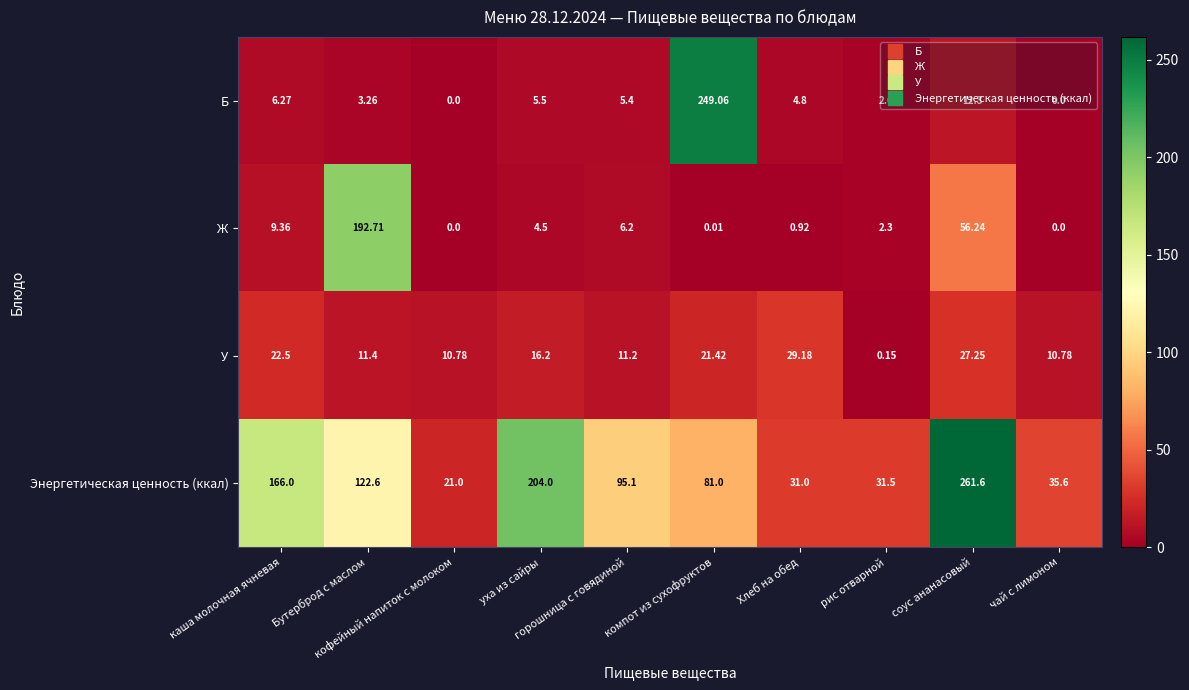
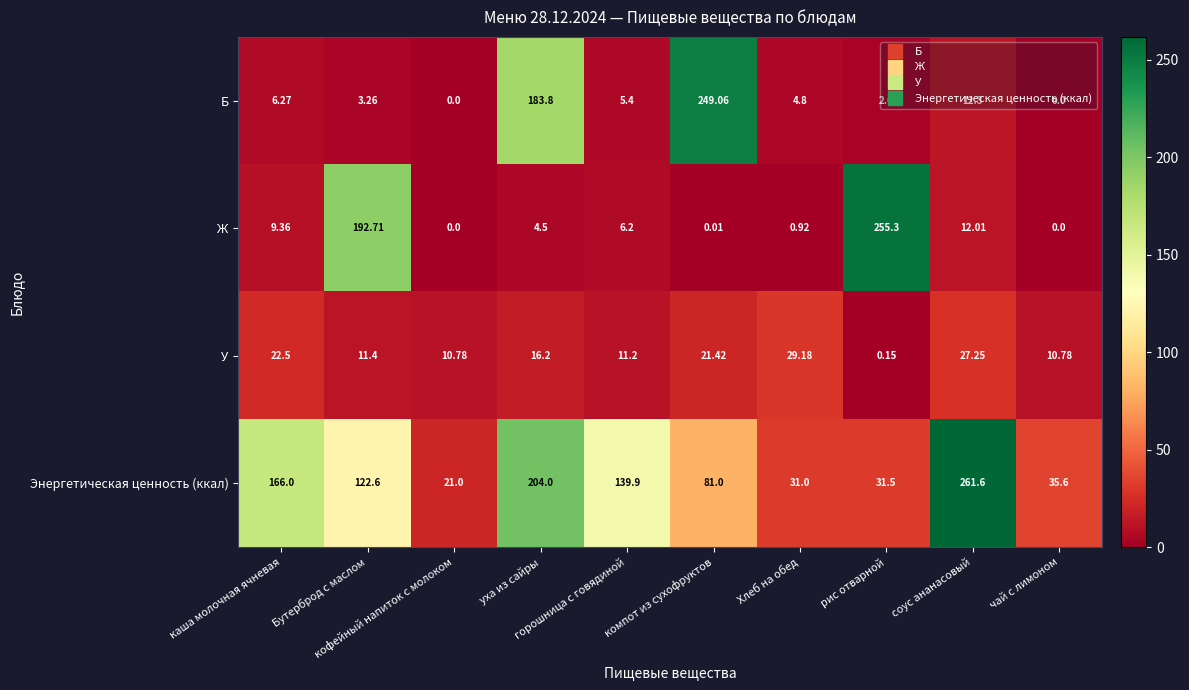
  {
    "Б": {
      "каша молочная ячневая": 6.27,
      "Бутерброд с маслом": 3.26,
      "кофейный напиток с молоком": 0.0,
-     "уха из сайры": 5.5,
+     "уха из сайры": 183.8,
      "горошница с говядиной": 5.4,
      "компот из сухофруктов": 249.06,
      "Хлеб на обед": 4.8
    },
    "Ж": {
      "каша молочная ячневая": 9.36,
      "Бутерброд с маслом": 192.71,
      "кофейный напиток с молоком": 0.0,
      "уха из сайры": 4.5,
      "горошница с говядиной": 6.2,
      "компот из сухофруктов": 0.01,
      "Хлеб на обед": 0.92,
-     "рис отварной": 2.3,
-     "соус ананасовый": 56.24,
+     "рис отварной": 255.3,
+     "соус ананасовый": 12.01,
      "чай с лимоном": 0.0
    },
    "У": {
      "каша молочная ячневая": 22.5,
      "Бутерброд с маслом": 11.4,
      "кофейный напиток с молоком": 10.78,
      "уха из сайры": 16.2,
      "горошница с говядиной": 11.2,
      "компот из сухофруктов": 21.42,
      "Хлеб на обед": 29.18,
      "рис отварной": 0.15,
      "соус ананасовый": 27.25,
      "чай с лимоном": 10.78
    },
    "Энергетическая ценность (ккал)": {
      "каша молочная ячневая": 166.0,
      "Бутерброд с маслом": 122.6,
      "кофейный напиток с молоком": 21.0,
      "уха из сайры": 204.0,
-     "горошница с говядиной": 95.1,
+     "горошница с говядиной": 139.9,
      "компот из сухофруктов": 81.0,
      "Хлеб на обед": 31.0,
      "рис отварной": 31.5,
      "соус ананасовый": 261.6,
      "чай с лимоном": 35.6
    }
  }
